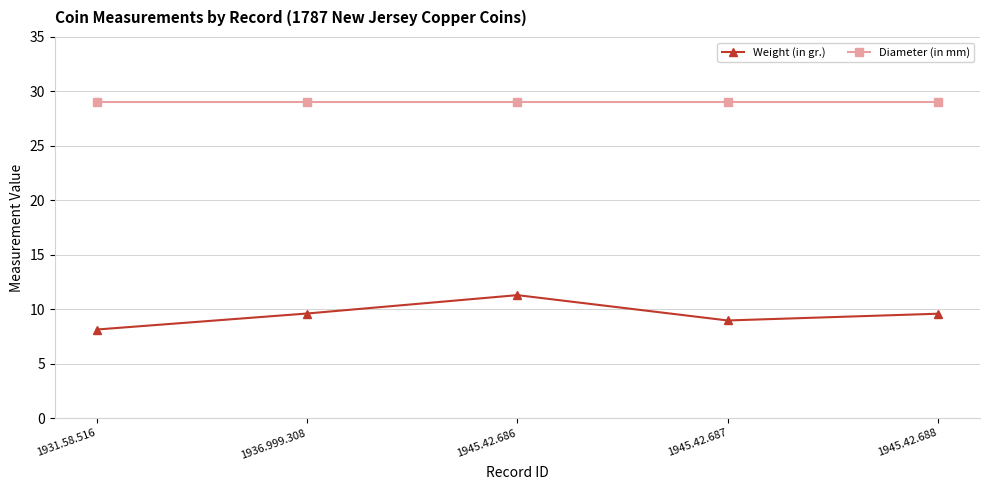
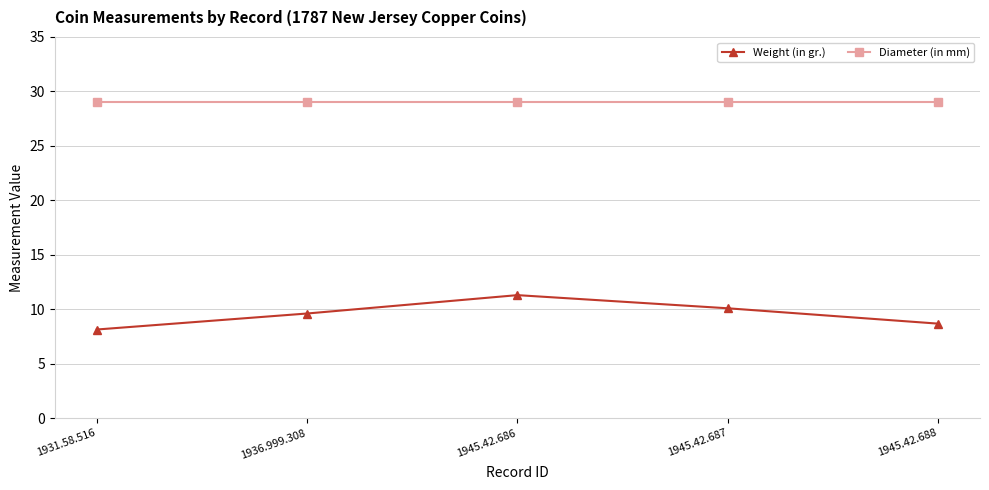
  {
    "Weight (in gr.)": {
      "1931.58.516": 8.1,
      "1936.999.308": 9.6,
      "1945.42.686": 11.3,
-     "1945.42.687": 9.0,
-     "1945.42.688": 9.6
+     "1945.42.687": 10.1,
+     "1945.42.688": 8.7
    },
    "Diameter (in mm)": {
      "1931.58.516": 29.0,
      "1936.999.308": 29.0,
      "1945.42.686": 29.0,
      "1945.42.687": 29.0,
      "1945.42.688": 29.0
    }
  }
